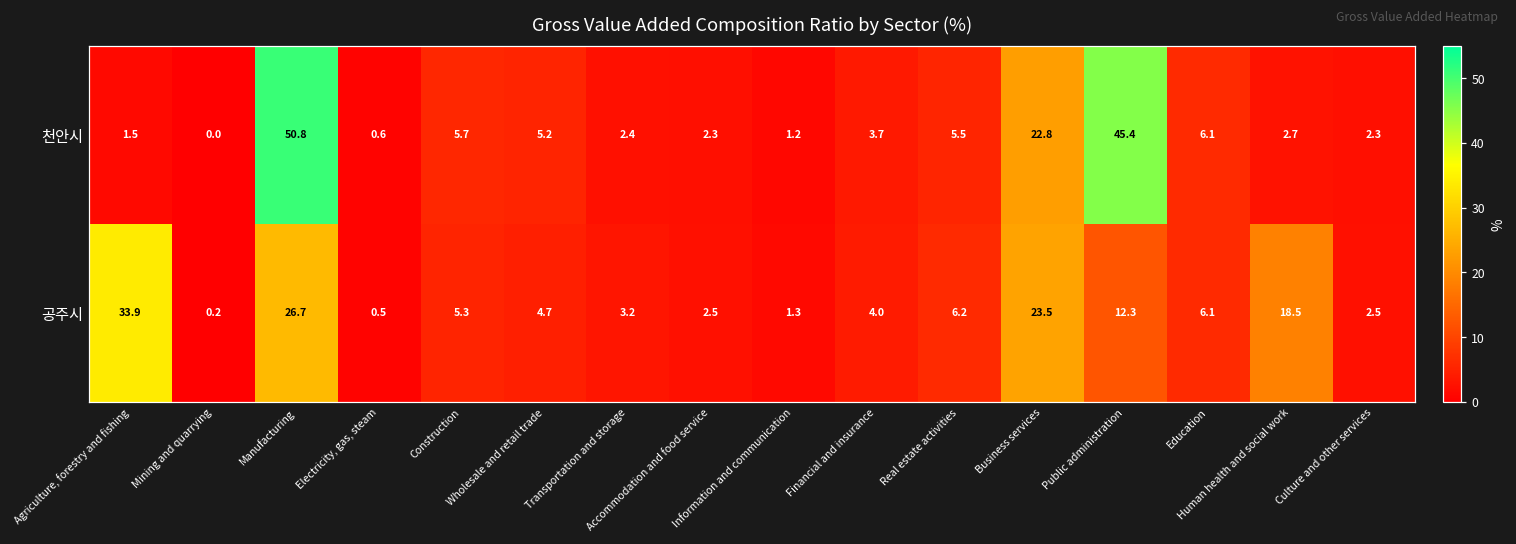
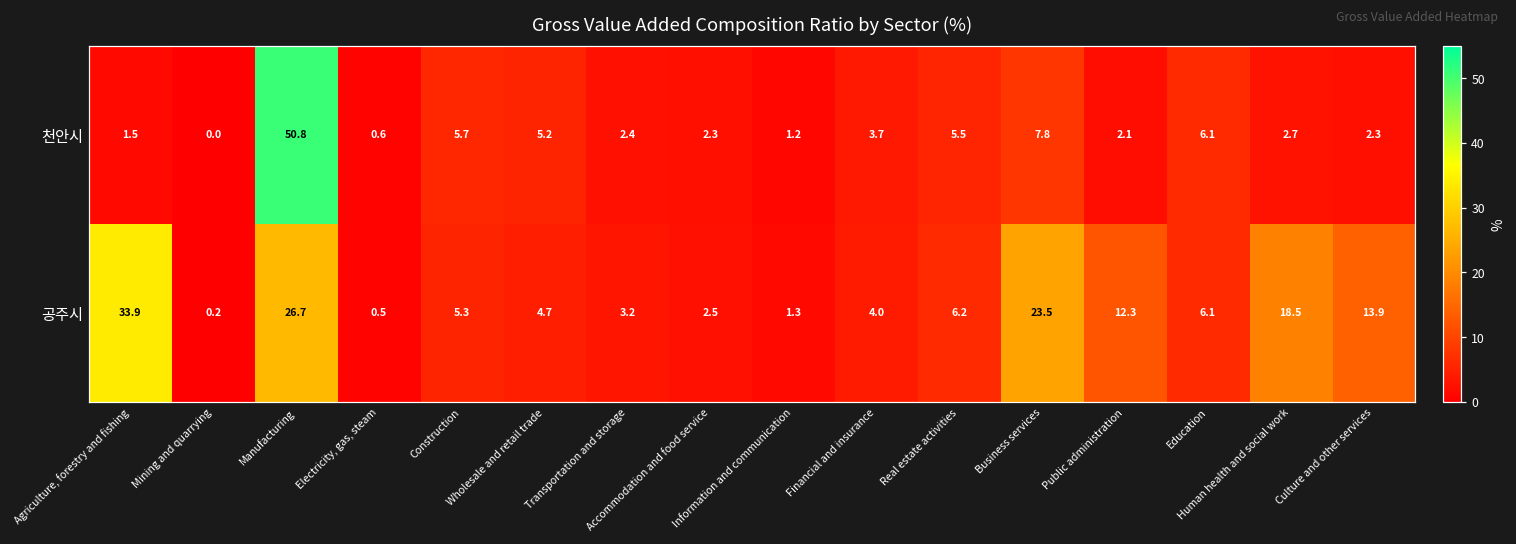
  {
    "천안시": {
      "Agriculture, forestry and fishing": 1.5,
      "Mining and quarrying": 0.0,
      "Manufacturing": 50.8,
      "Electricity, gas, steam": 0.6,
      "Construction": 5.7,
      "Wholesale and retail trade": 5.2,
      "Transportation and storage": 2.4,
      "Accommodation and food service": 2.3,
      "Information and communication": 1.2,
      "Financial and insurance": 3.7,
      "Real estate activities": 5.5,
-     "Business services": 22.8,
-     "Public administration": 45.4,
+     "Business services": 7.8,
+     "Public administration": 2.1,
      "Education": 6.1,
      "Human health and social work": 2.7,
      "Culture and other services": 2.3
    },
    "공주시": {
      "Agriculture, forestry and fishing": 33.9,
      "Mining and quarrying": 0.2,
      "Manufacturing": 26.7,
      "Electricity, gas, steam": 0.5,
      "Construction": 5.3,
      "Wholesale and retail trade": 4.7,
      "Transportation and storage": 3.2,
      "Accommodation and food service": 2.5,
      "Information and communication": 1.3,
      "Financial and insurance": 4.0,
      "Real estate activities": 6.2,
      "Business services": 23.5,
      "Public administration": 12.3,
      "Education": 6.1,
      "Human health and social work": 18.5,
-     "Culture and other services": 2.5
+     "Culture and other services": 13.9
    }
  }
